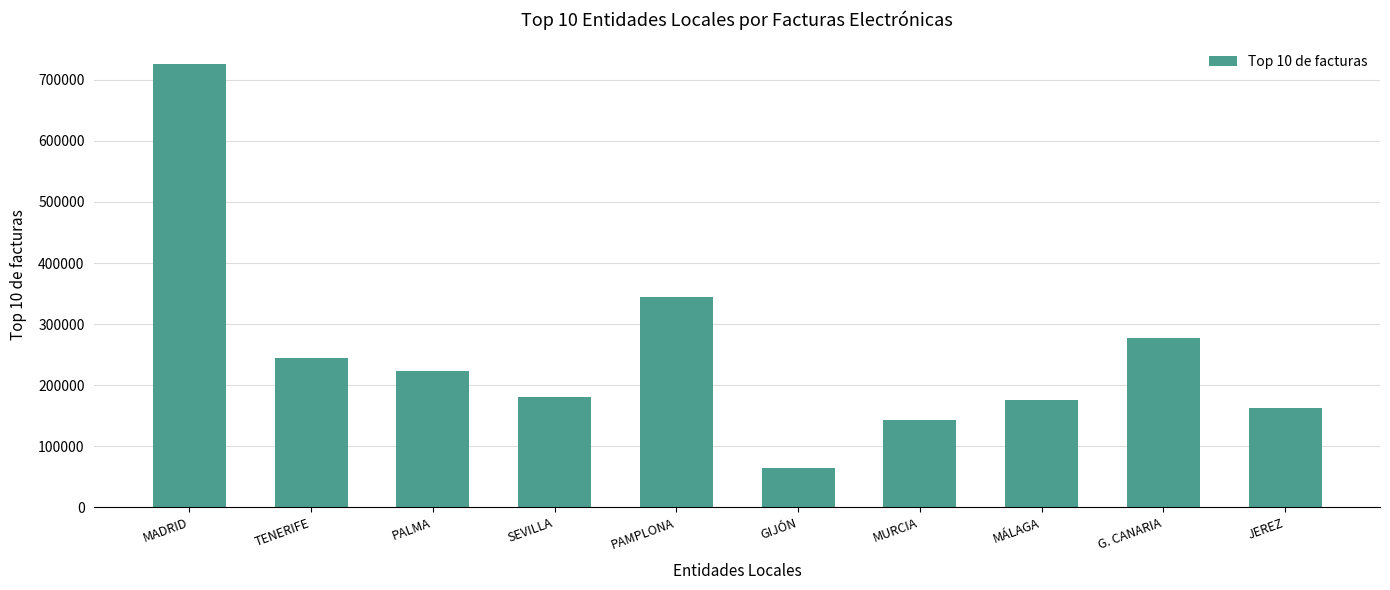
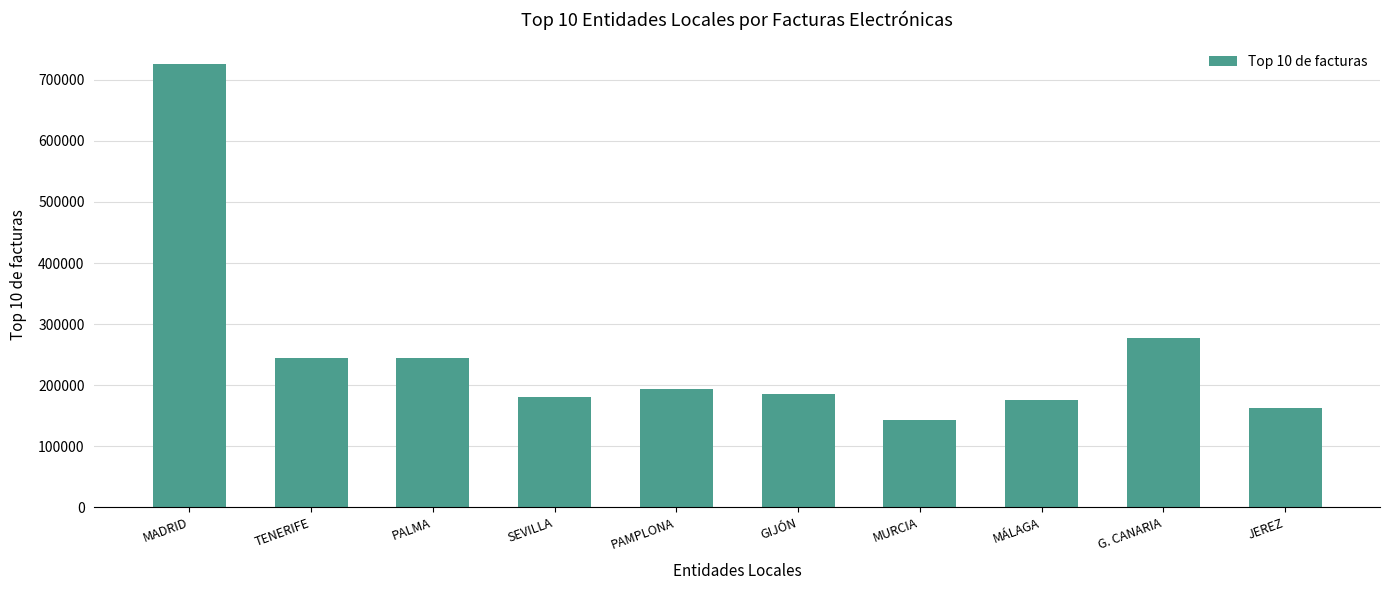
  {
    "MADRID": 730000,
    "TENERIFE": 240000,
-   "PALMA": 220000,
+   "PALMA": 240000,
    "SEVILLA": 180000,
-   "PAMPLONA": 340000,
-   "GIJÓN": 60000,
+   "PAMPLONA": 190000,
+   "GIJÓN": 190000,
    "MURCIA": 140000,
    "MÁLAGA": 180000,
    "G. CANARIA": 280000,
    "JEREZ": 160000
  }
